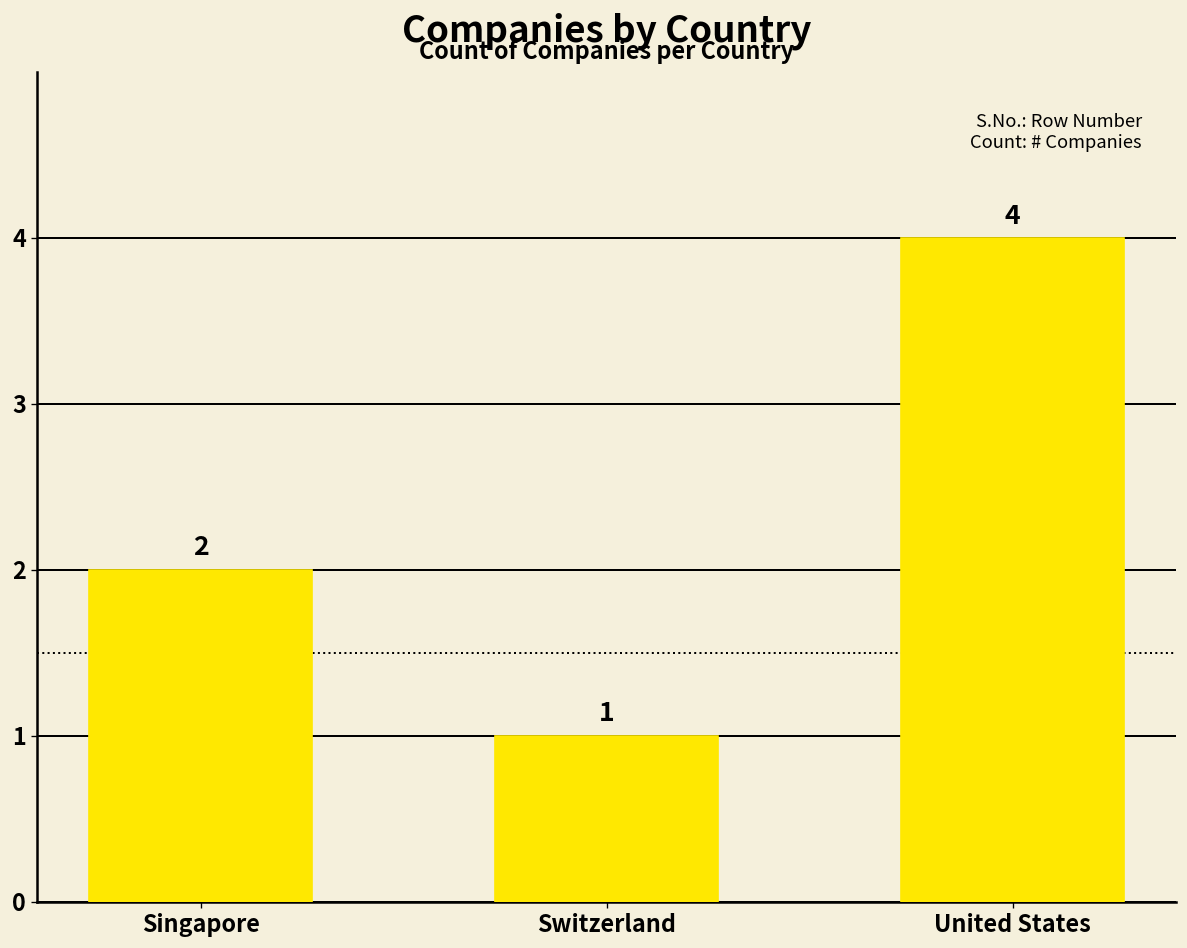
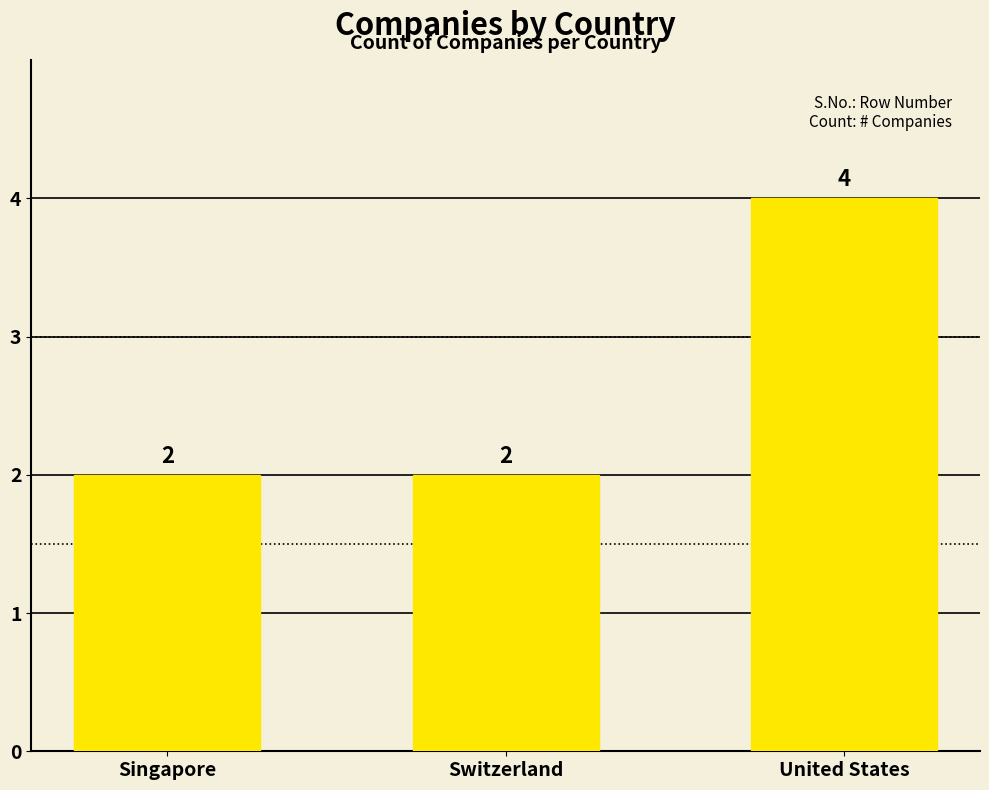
  {
    "Singapore": 2,
-   "Switzerland": 1,
+   "Switzerland": 2,
    "United States": 4
  }
